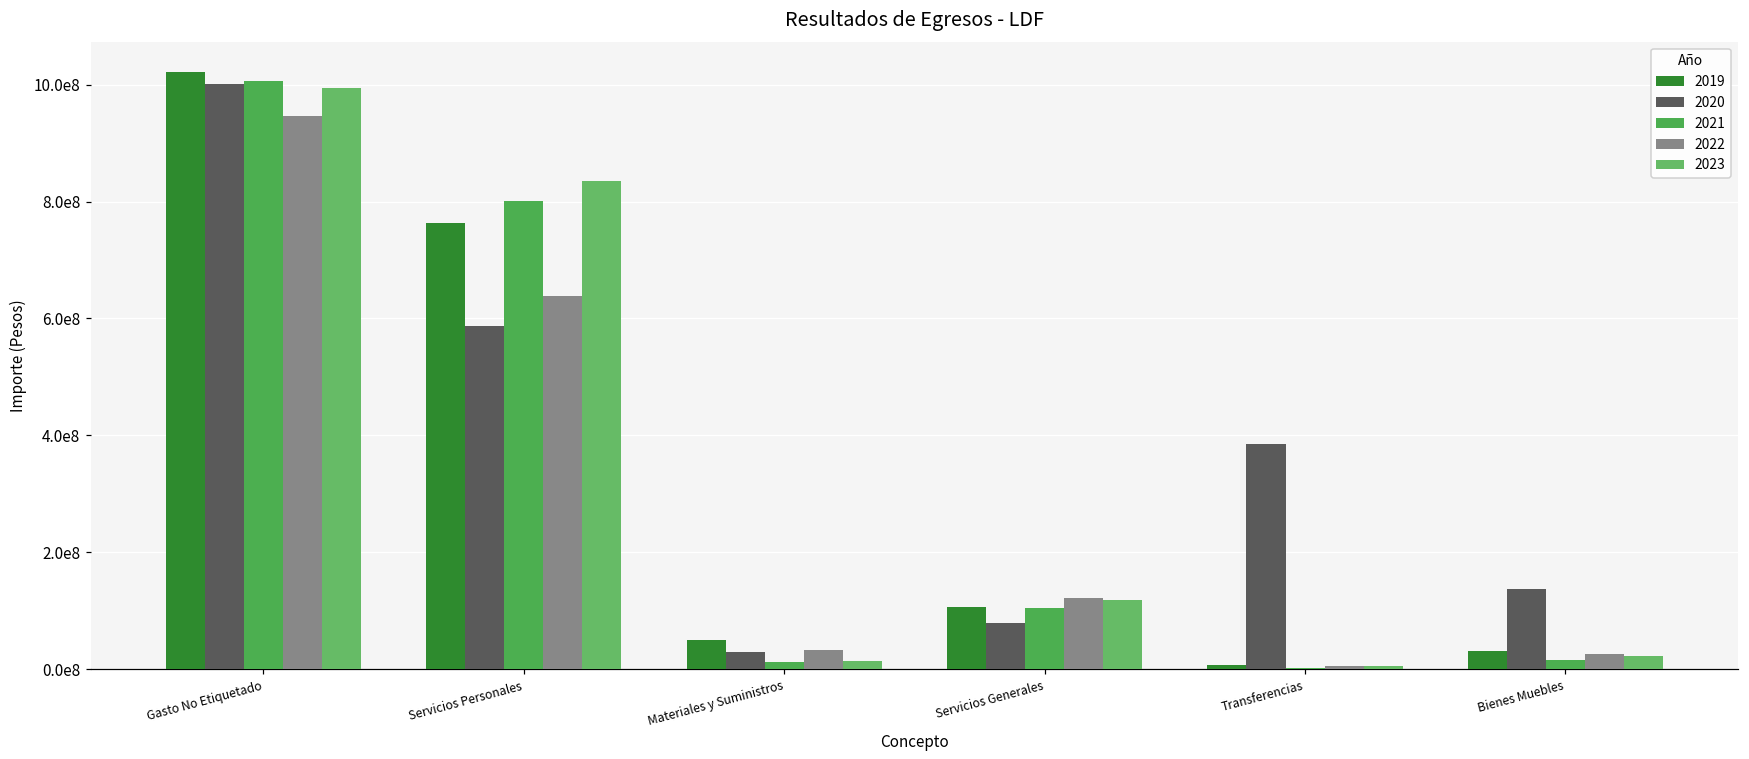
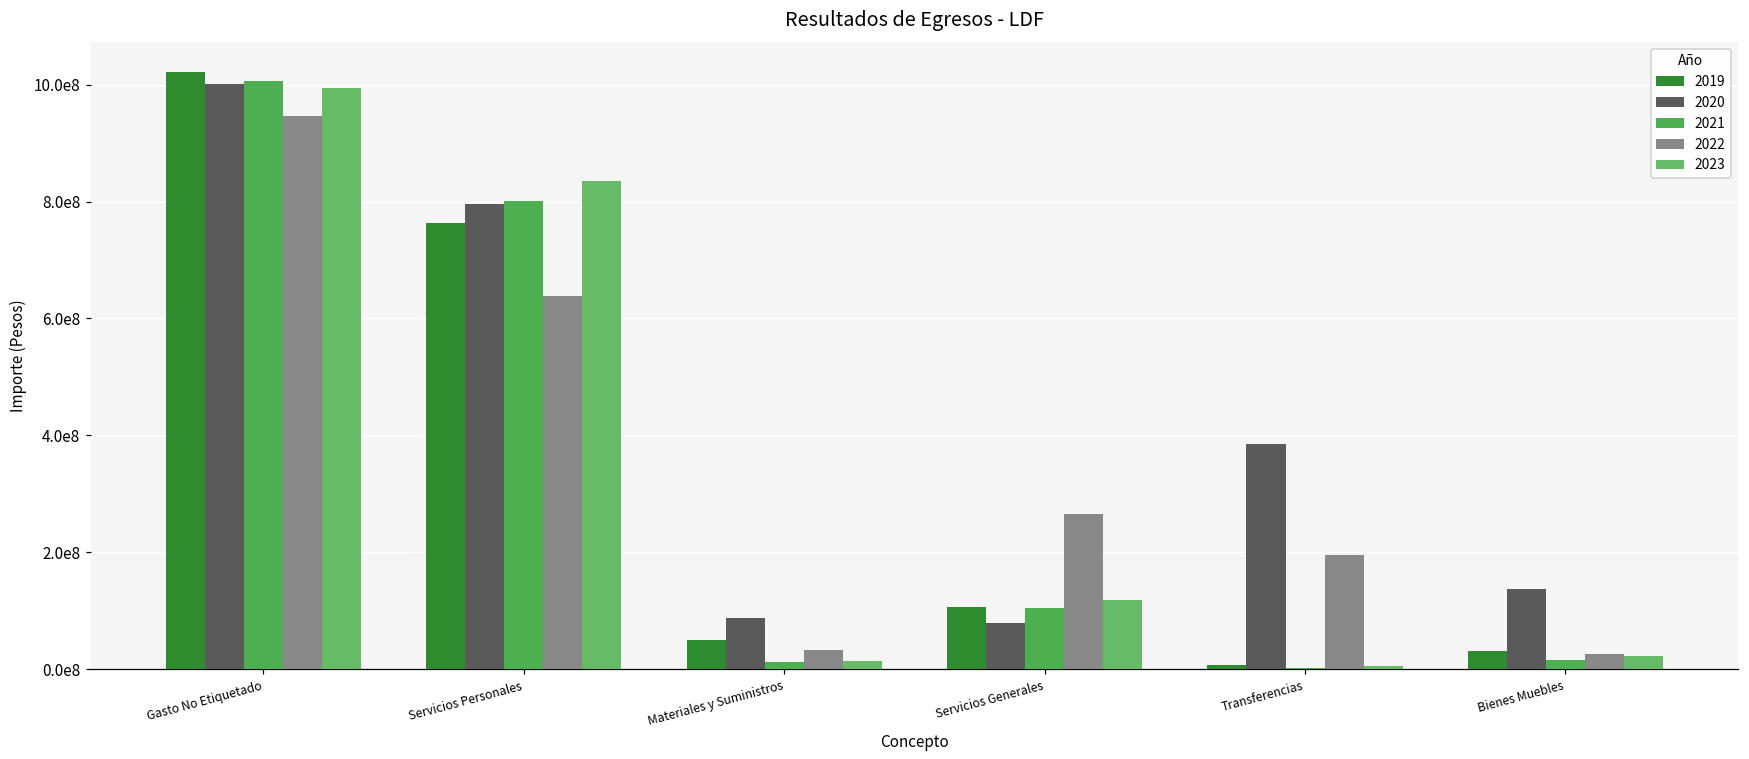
  {
    "2020": {
      "Gasto No Etiquetado": 1000000000,
-     "Servicios Personales": 590000000,
-     "Materiales y Suministros": 30000000,
+     "Servicios Personales": 800000000,
+     "Materiales y Suministros": 90000000,
      "Servicios Generales": 80000000,
      "Transferencias": 390000000,
      "Bienes Muebles": 140000000
    },
    "2022": {
      "Gasto No Etiquetado": 950000000,
      "Servicios Personales": 640000000,
      "Materiales y Suministros": 30000000,
-     "Servicios Generales": 120000000,
-     "Transferencias": 0,
+     "Servicios Generales": 260000000,
+     "Transferencias": 200000000,
      "Bienes Muebles": 30000000
    }
  }
